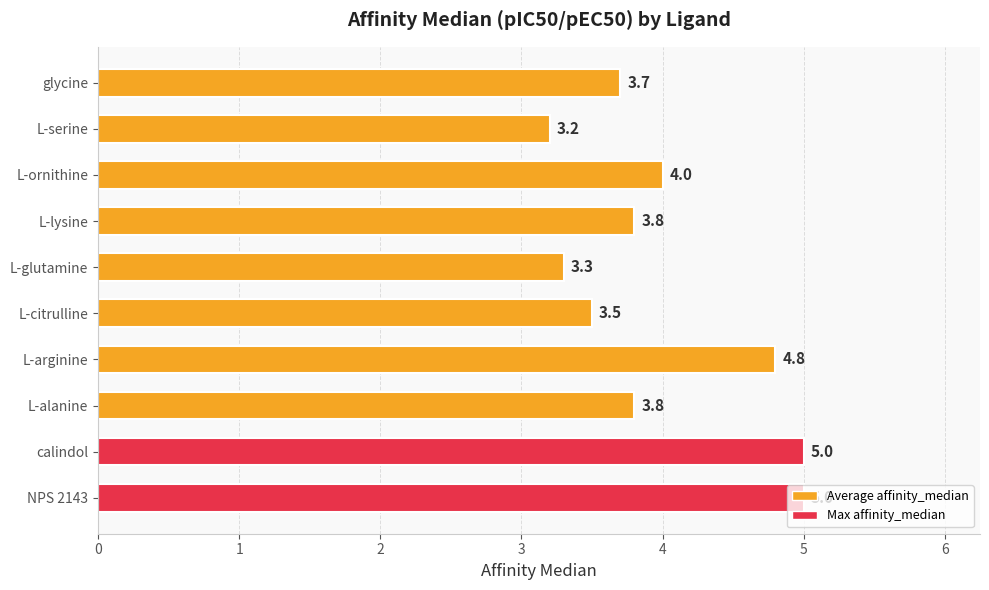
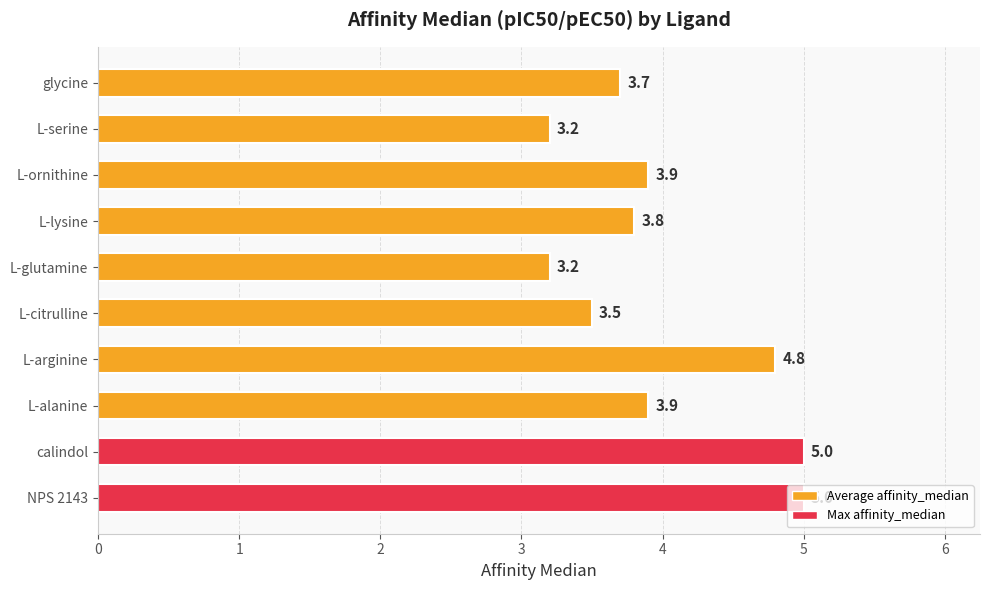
  {
    "glycine": 3.7,
    "L-serine": 3.2,
-   "L-ornithine": 4.0,
+   "L-ornithine": 3.9,
    "L-lysine": 3.8,
-   "L-glutamine": 3.3,
+   "L-glutamine": 3.2,
    "L-citrulline": 3.5,
    "L-arginine": 4.8,
-   "L-alanine": 3.8,
+   "L-alanine": 3.9,
    "calindol": 5.0
  }
